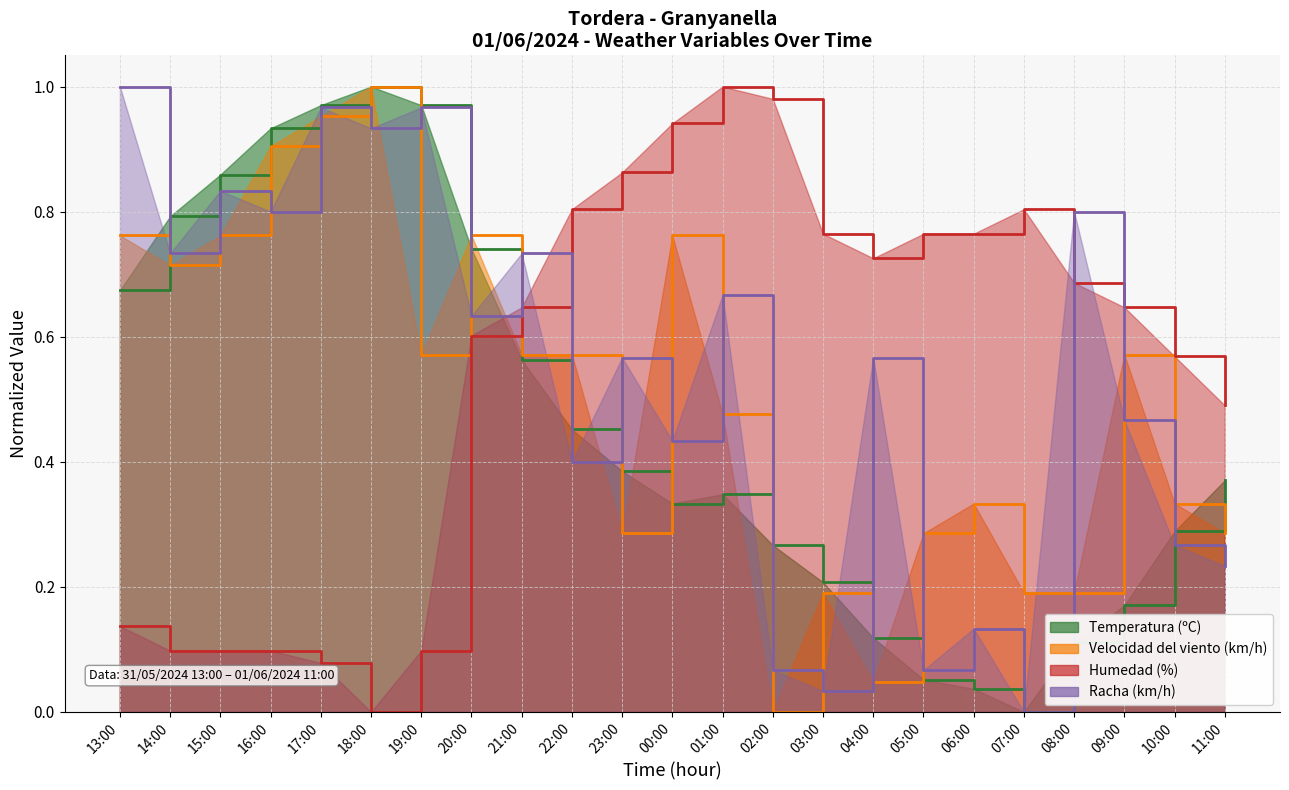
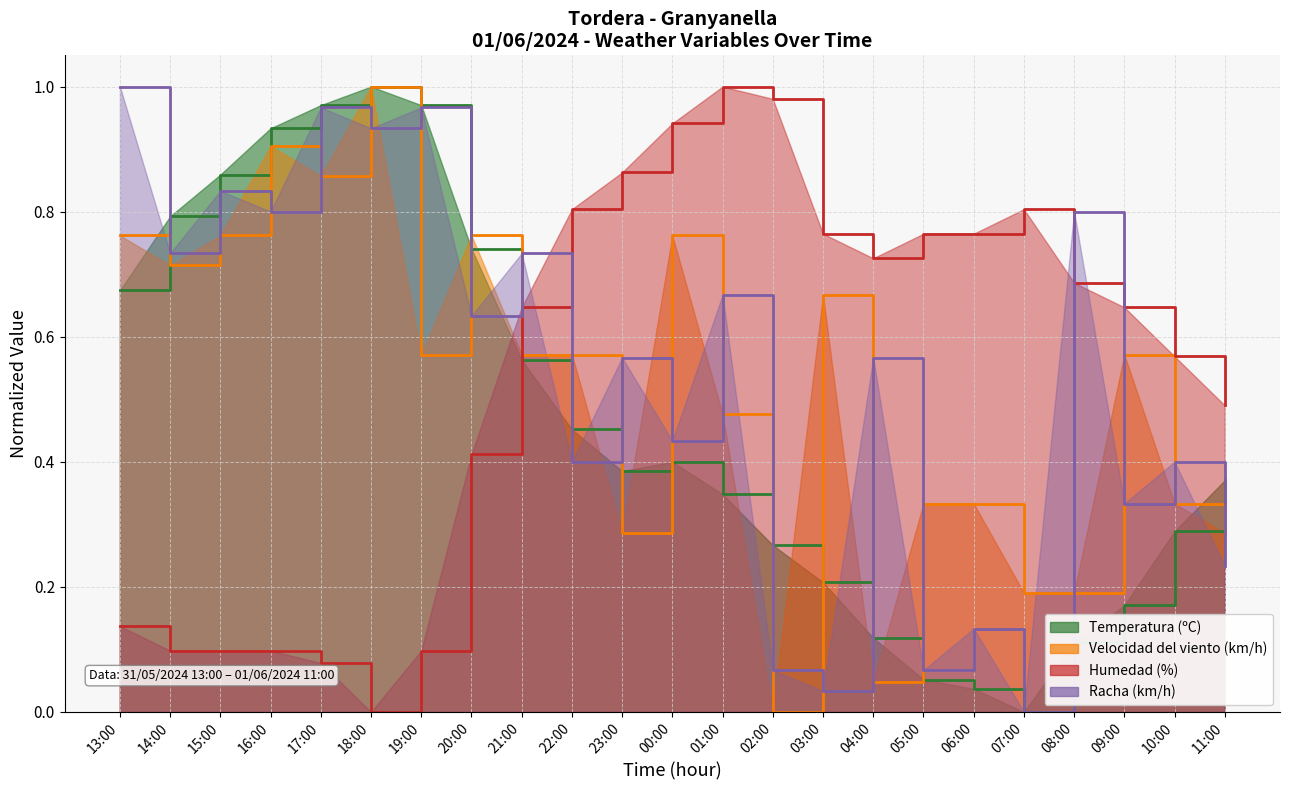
  {
    "Temperatura (ºC)": {
      "13:00": 0.67,
      "14:00": 0.79,
      "15:00": 0.86,
      "16:00": 0.93,
      "20:00": 0.74,
      "21:00": 0.56,
      "22:00": 0.45,
      "23:00": 0.39,
-     "00:00": 0.33,
+     "00:00": 0.40,
      "01:00": 0.35,
      "02:00": 0.27,
      "03:00": 0.21,
      "04:00": 0.12,
      "05:00": 0.05,
      "06:00": 0.04,
      "09:00": 0.17,
      "10:00": 0.29,
      "11:00": 0.37
    },
    "Velocidad del viento (km/h)": {
      "13:00": 0.76,
      "14:00": 0.71,
      "15:00": 0.76,
      "16:00": 0.90,
-     "17:00": 0.95,
+     "17:00": 0.86,
      "19:00": 0.57,
      "20:00": 0.76,
      "21:00": 0.57,
      "22:00": 0.57,
      "23:00": 0.29,
      "00:00": 0.76,
      "01:00": 0.48,
      "02:00": 0.00,
-     "03:00": 0.19,
+     "03:00": 0.67,
      "04:00": 0.05,
-     "05:00": 0.29,
+     "05:00": 0.33,
      "06:00": 0.33,
      "07:00": 0.19,
      "08:00": 0.19,
      "09:00": 0.57,
      "10:00": 0.33,
      "11:00": 0.29
    },
    "Humedad (%)": {
      "13:00": 0.14,
      "14:00": 0.10,
      "16:00": 0.10,
      "18:00": 0.00,
      "19:00": 0.10,
-     "20:00": 0.60,
+     "20:00": 0.41,
      "21:00": 0.65,
      "22:00": 0.80,
      "23:00": 0.86,
      "00:00": 0.94,
      "01:00": 1.00,
      "02:00": 0.98,
      "03:00": 0.76,
      "04:00": 0.73,
      "05:00": 0.76,
      "06:00": 0.76,
      "07:00": 0.80,
      "08:00": 0.69,
      "09:00": 0.65,
      "10:00": 0.57,
      "11:00": 0.49
    },
    "Racha (km/h)": {
      "13:00": 1.00,
      "14:00": 0.73,
      "15:00": 0.83,
      "16:00": 0.80,
      "18:00": 0.93,
      "20:00": 0.63,
      "21:00": 0.73,
      "22:00": 0.40,
      "23:00": 0.57,
      "00:00": 0.43,
      "01:00": 0.67,
      "02:00": 0.07,
      "03:00": 0.03,
      "04:00": 0.57,
      "05:00": 0.07,
      "06:00": 0.13,
      "08:00": 0.80,
-     "09:00": 0.47,
-     "10:00": 0.27,
+     "09:00": 0.33,
+     "10:00": 0.40,
      "11:00": 0.23
    }
  }
